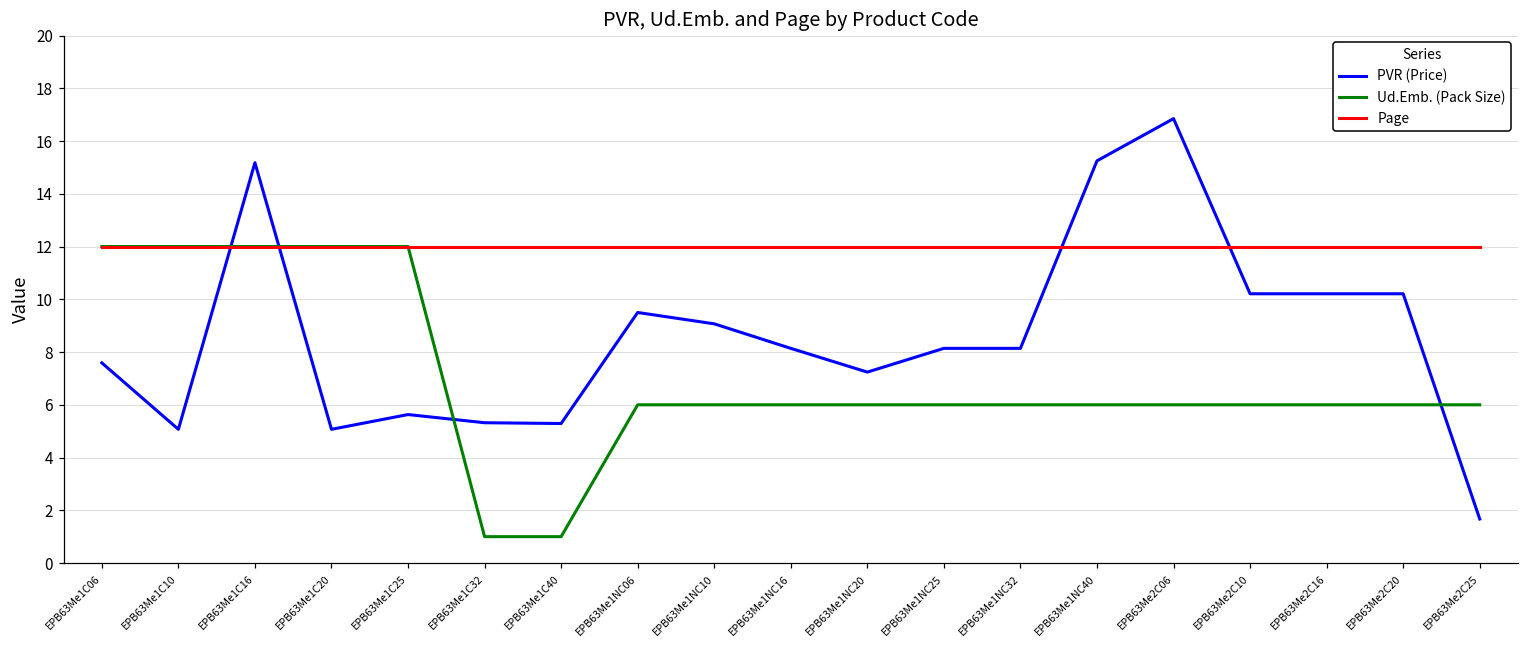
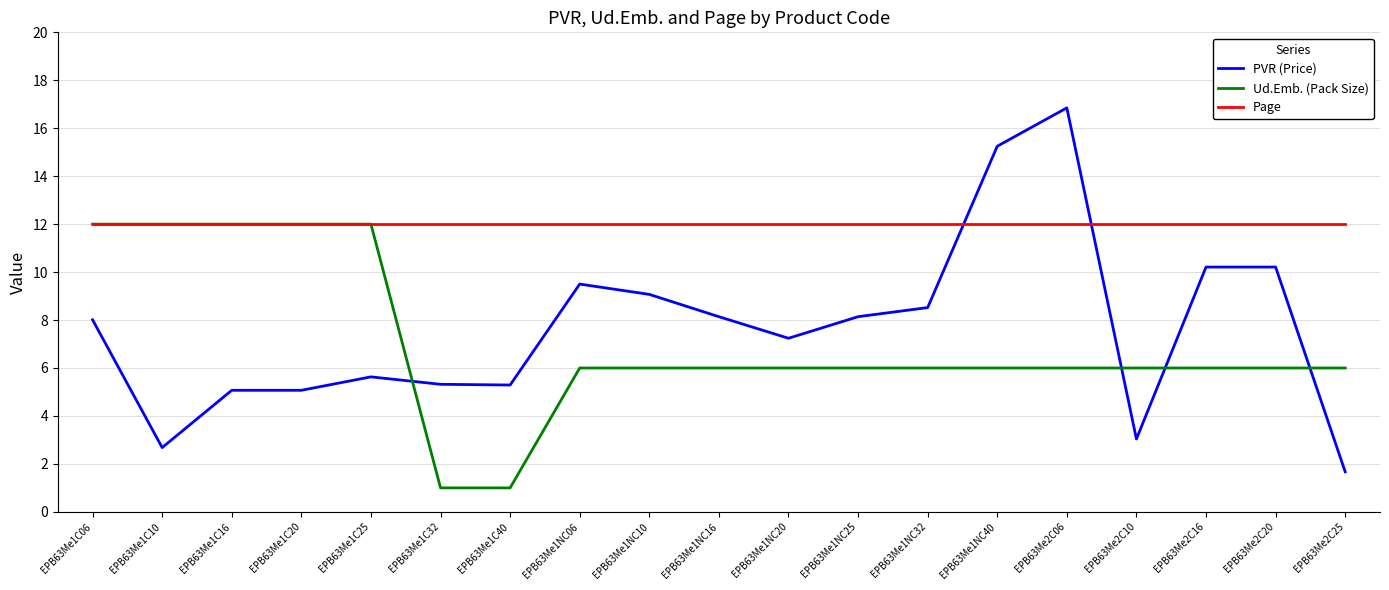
  {
    "PVR (Price)": {
-     "EPB63Me1C06": 7.6,
-     "EPB63Me1C10": 5.1,
-     "EPB63Me1C16": 15.2,
+     "EPB63Me1C06": 8.0,
+     "EPB63Me1C10": 2.7,
+     "EPB63Me1C16": 5.1,
      "EPB63Me1C20": 5.1,
      "EPB63Me1C25": 5.6,
      "EPB63Me1C32": 5.3,
      "EPB63Me1C40": 5.3,
      "EPB63Me1NC06": 9.5,
      "EPB63Me1NC10": 9.1,
      "EPB63Me1NC16": 8.1,
      "EPB63Me1NC20": 7.2,
      "EPB63Me1NC25": 8.1,
-     "EPB63Me1NC32": 8.1,
+     "EPB63Me1NC32": 8.5,
      "EPB63Me1NC40": 15.3,
      "EPB63Me2C06": 16.9,
-     "EPB63Me2C10": 10.2,
+     "EPB63Me2C10": 3.0,
      "EPB63Me2C16": 10.2,
      "EPB63Me2C20": 10.2,
      "EPB63Me2C25": 1.7
    },
    "Ud.Emb. (Pack Size)": {
      "EPB63Me1C32": 1.0,
      "EPB63Me1C40": 1.0,
      "EPB63Me1NC06": 6.0,
      "EPB63Me1NC10": 6.0,
      "EPB63Me1NC16": 6.0,
      "EPB63Me1NC20": 6.0,
      "EPB63Me1NC25": 6.0,
      "EPB63Me1NC32": 6.0,
      "EPB63Me1NC40": 6.0,
      "EPB63Me2C06": 6.0,
      "EPB63Me2C10": 6.0,
      "EPB63Me2C16": 6.0,
      "EPB63Me2C20": 6.0,
      "EPB63Me2C25": 6.0
    },
    "Page": {
      "EPB63Me1C32": 12.0,
      "EPB63Me1C40": 12.0,
      "EPB63Me1NC06": 12.0,
      "EPB63Me1NC10": 12.0,
      "EPB63Me1NC16": 12.0,
      "EPB63Me1NC20": 12.0,
      "EPB63Me1NC25": 12.0,
      "EPB63Me1NC32": 12.0,
      "EPB63Me1NC40": 12.0,
      "EPB63Me2C06": 12.0,
      "EPB63Me2C10": 12.0,
      "EPB63Me2C16": 12.0,
      "EPB63Me2C20": 12.0,
      "EPB63Me2C25": 12.0
    }
  }
